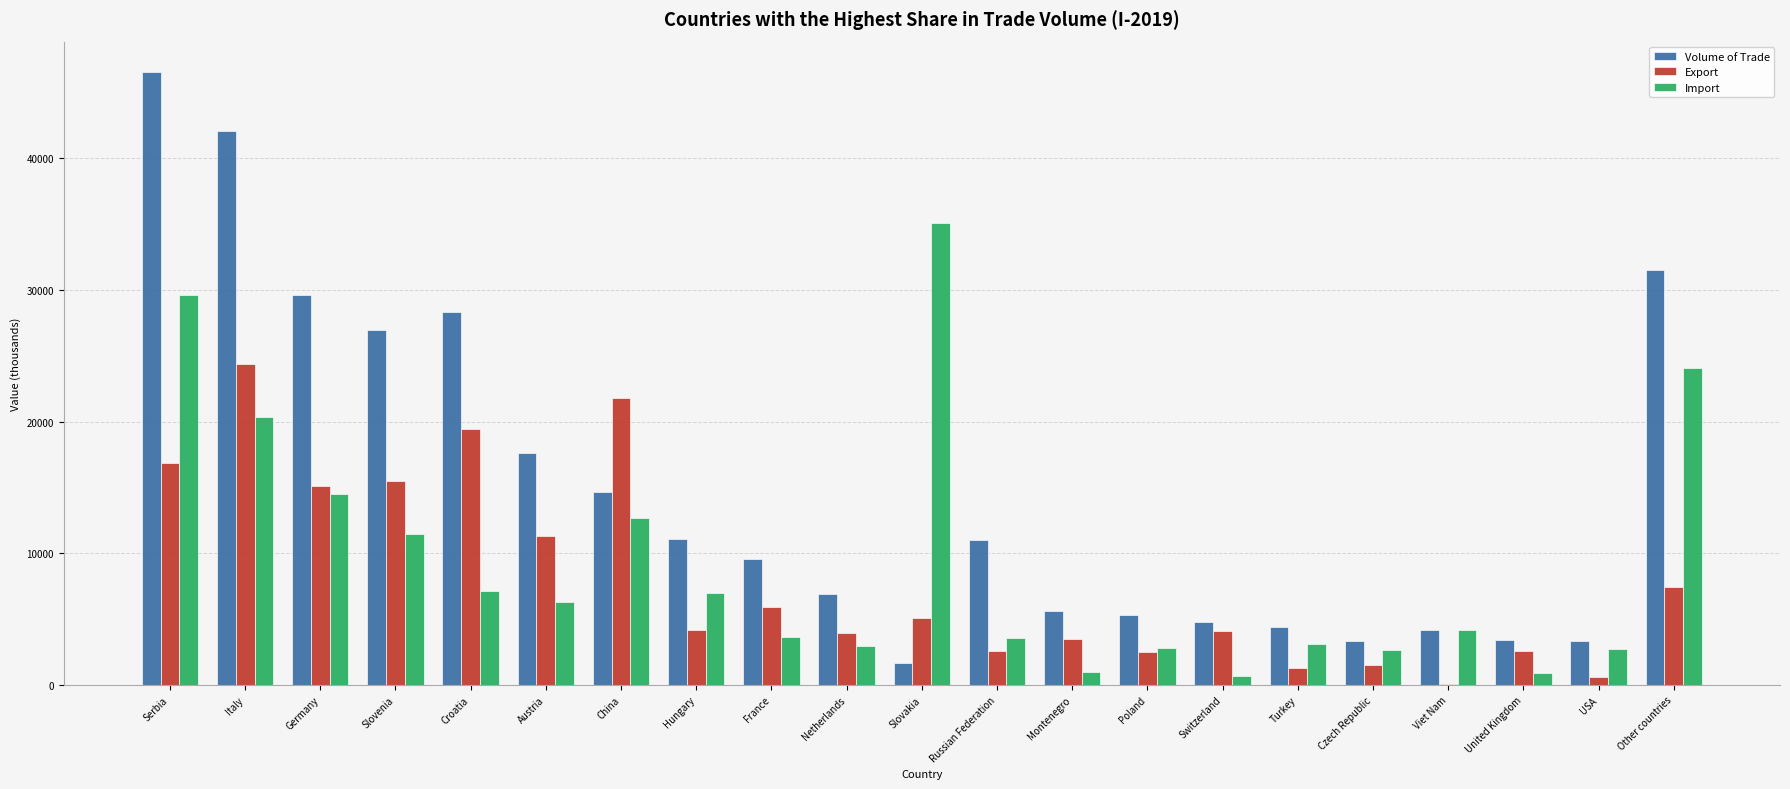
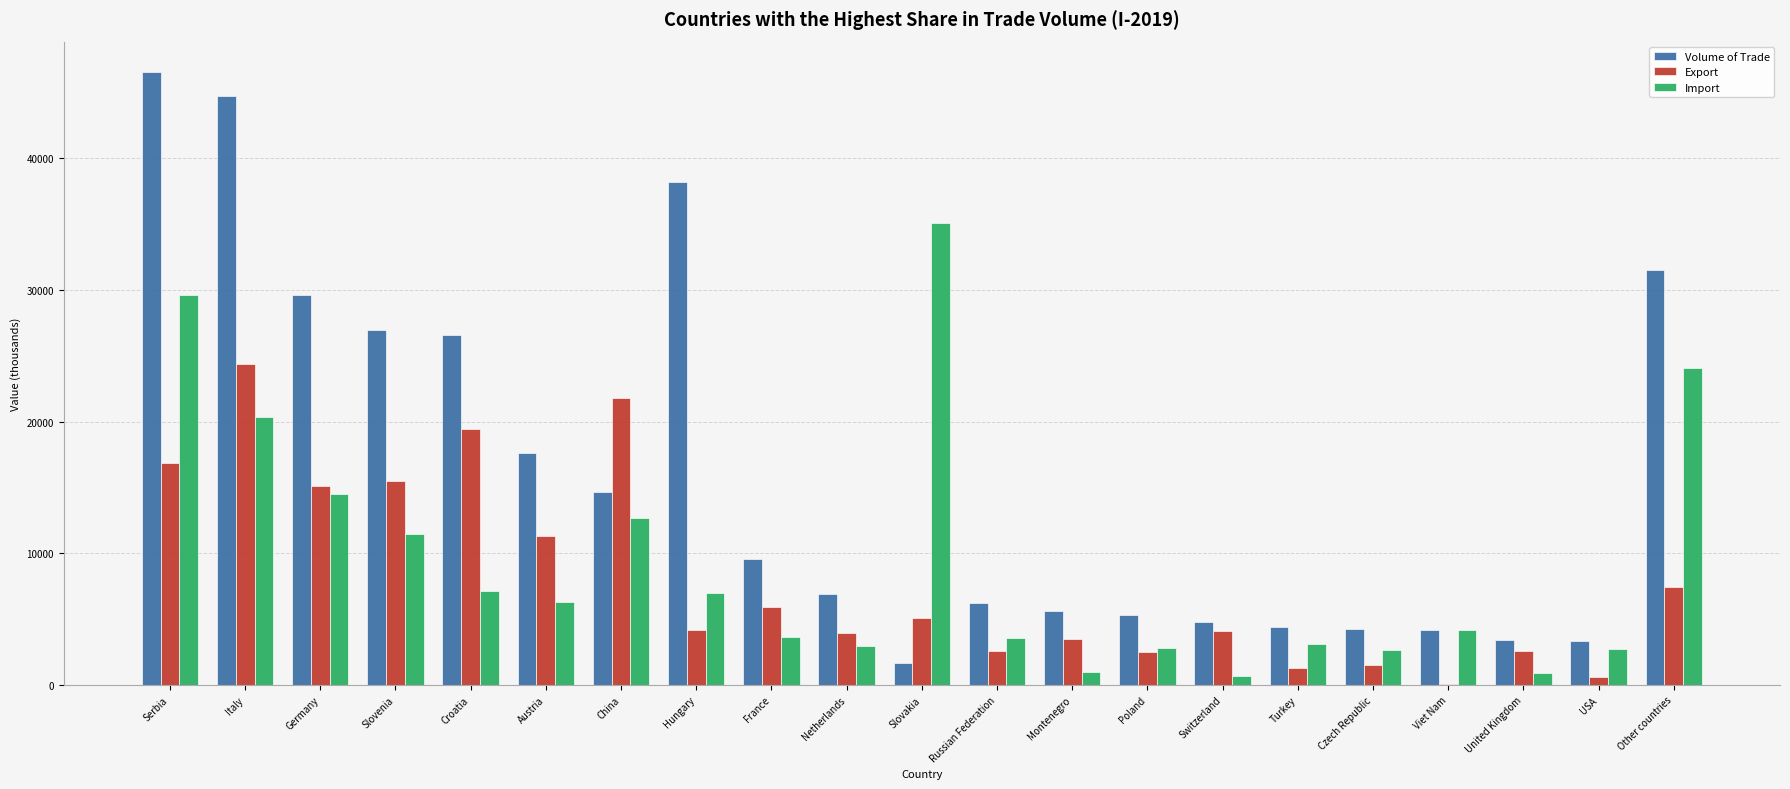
  {
    "Volume of Trade": {
      "Serbia": 46500,
-     "Italy": 42000,
+     "Italy": 44700,
      "Germany": 29600,
      "Slovenia": 27000,
-     "Croatia": 28300,
+     "Croatia": 26600,
      "Austria": 17600,
      "China": 14600,
-     "Hungary": 11100,
+     "Hungary": 38200,
      "France": 9600,
      "Netherlands": 6900,
      "Slovakia": 1700,
-     "Russian Federation": 11000,
+     "Russian Federation": 6200,
      "Montenegro": 5600,
      "Poland": 5300,
      "Switzerland": 4800,
      "Turkey": 4400,
-     "Czech Republic": 3400,
+     "Czech Republic": 4200,
      "Viet Nam": 4200,
      "United Kingdom": 3400,
      "USA": 3300,
      "Other countries": 31500
    },
    "Export": {
      "Serbia": 16900,
      "Italy": 24400,
      "Germany": 15100,
      "Slovenia": 15500,
      "Croatia": 19400,
      "Austria": 11300,
      "China": 21800,
      "Hungary": 4100,
      "France": 6000,
      "Netherlands": 3900,
      "Slovakia": 5100,
      "Russian Federation": 2600,
      "Montenegro": 3500,
      "Poland": 2500,
      "Switzerland": 4100,
      "Turkey": 1300,
      "Czech Republic": 1500,
      "United Kingdom": 2600,
      "USA": 600,
      "Other countries": 7500
    },
    "Import": {
      "Serbia": 29600,
      "Italy": 20300,
      "Germany": 14500,
      "Slovenia": 11400,
      "Croatia": 7100,
      "Austria": 6300,
      "China": 12700,
      "Hungary": 6900,
      "France": 3600,
      "Netherlands": 3000,
      "Slovakia": 35100,
      "Russian Federation": 3600,
      "Montenegro": 1000,
      "Poland": 2800,
      "Switzerland": 700,
      "Turkey": 3100,
      "Czech Republic": 2700,
      "Viet Nam": 4100,
      "United Kingdom": 900,
      "USA": 2700,
      "Other countries": 24100
    }
  }
